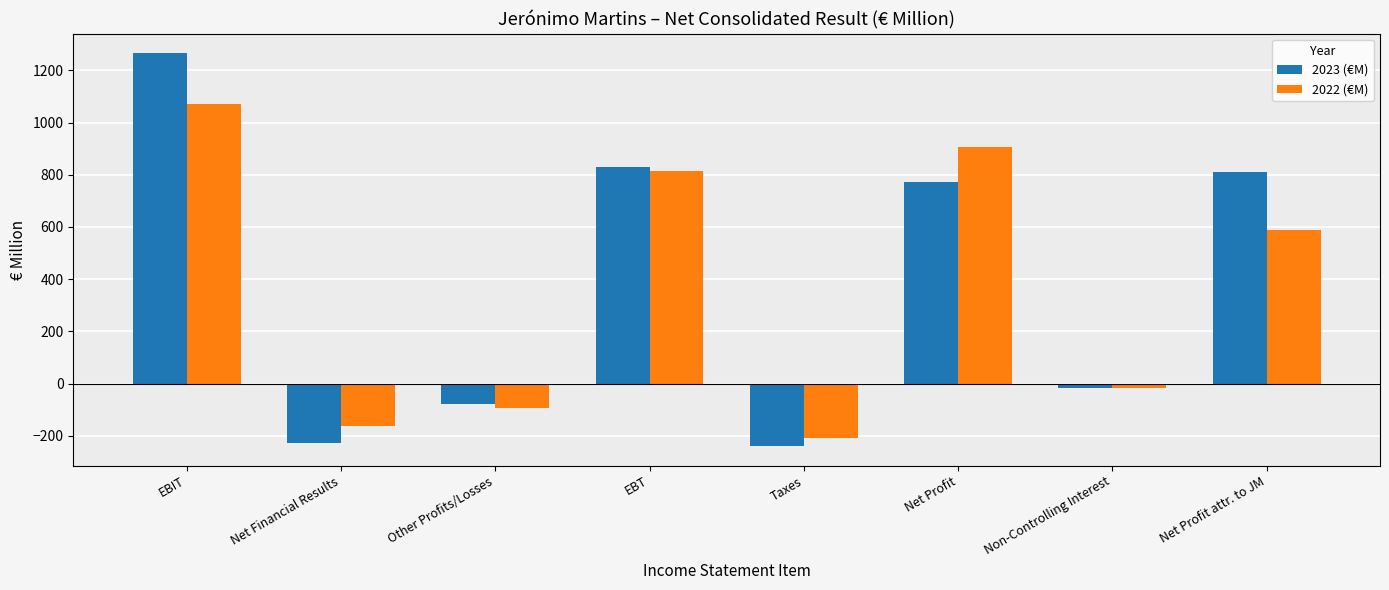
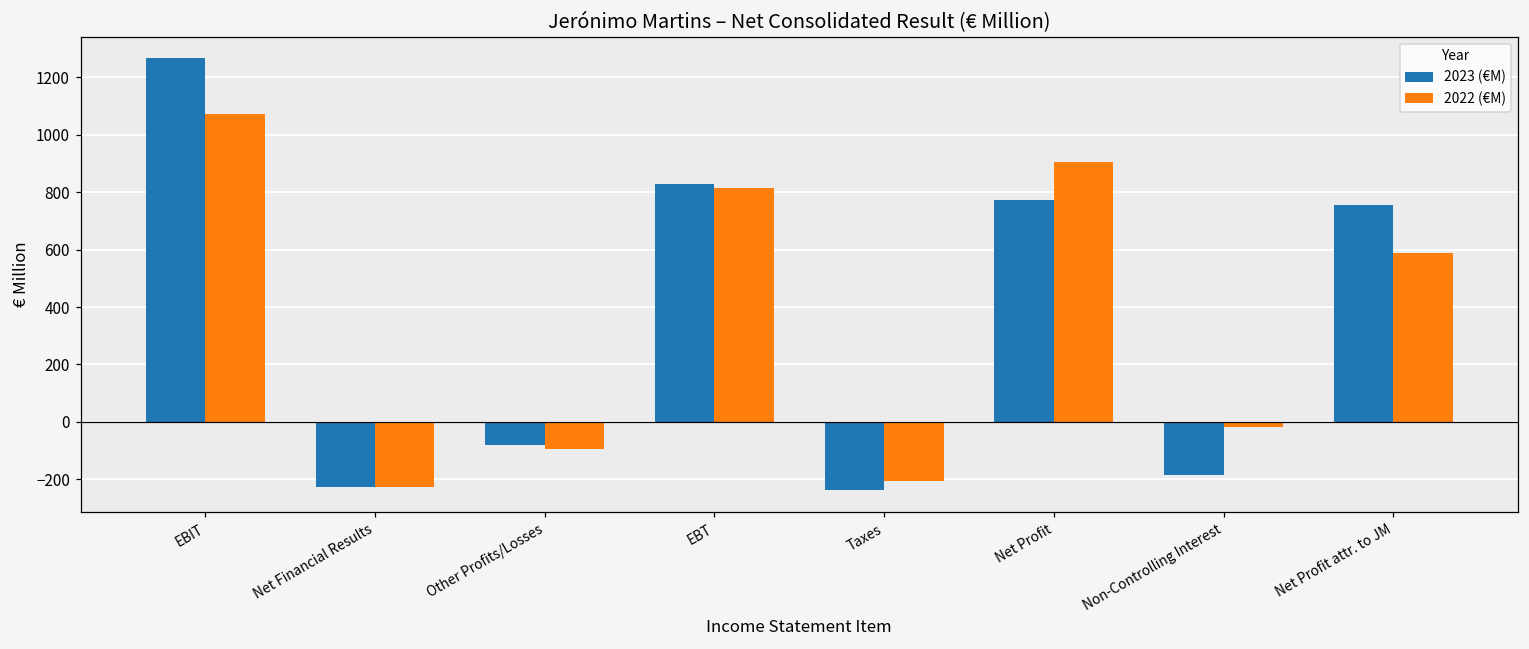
  {
    "2023 (€M)": {
      "EBIT": 1270,
      "Net Financial Results": -230,
      "Other Profits/Losses": -80,
      "EBT": 830,
      "Taxes": -240,
      "Net Profit": 770,
-     "Non-Controlling Interest": -20,
-     "Net Profit attr. to JM": 810
+     "Non-Controlling Interest": -180,
+     "Net Profit attr. to JM": 760
    },
    "2022 (€M)": {
      "EBIT": 1070,
-     "Net Financial Results": -160,
+     "Net Financial Results": -230,
      "Other Profits/Losses": -100,
      "EBT": 810,
      "Taxes": -210,
      "Net Profit": 910,
      "Non-Controlling Interest": -20,
      "Net Profit attr. to JM": 590
    }
  }
